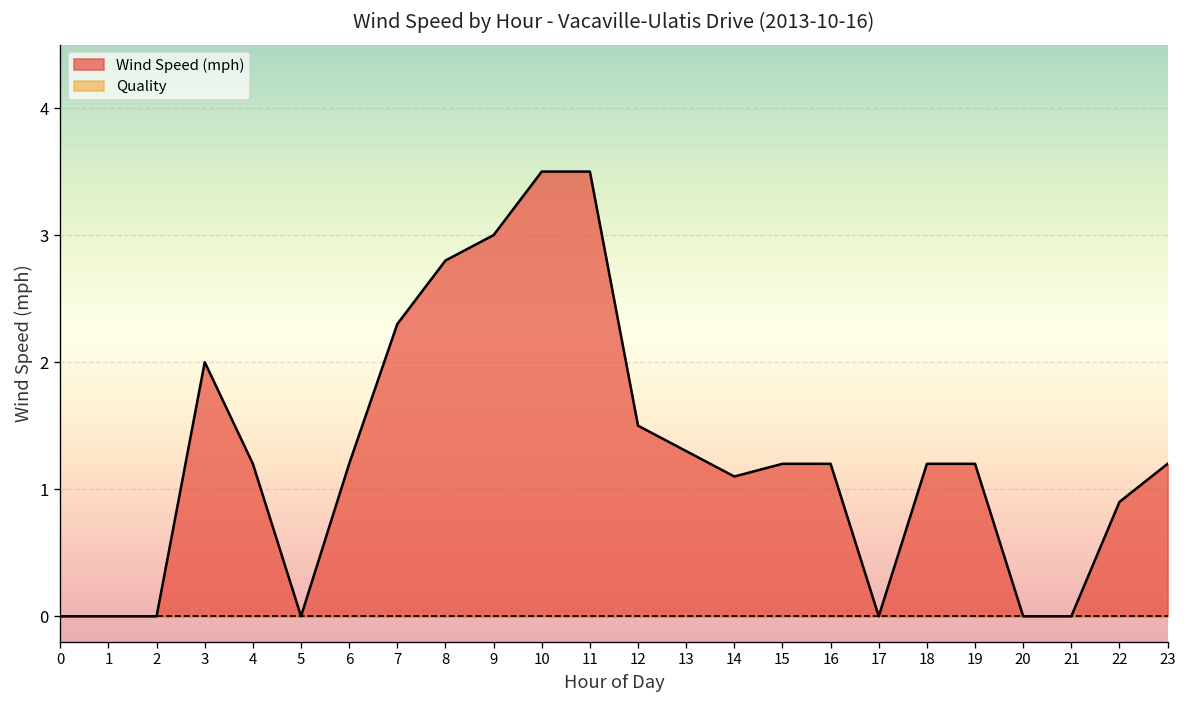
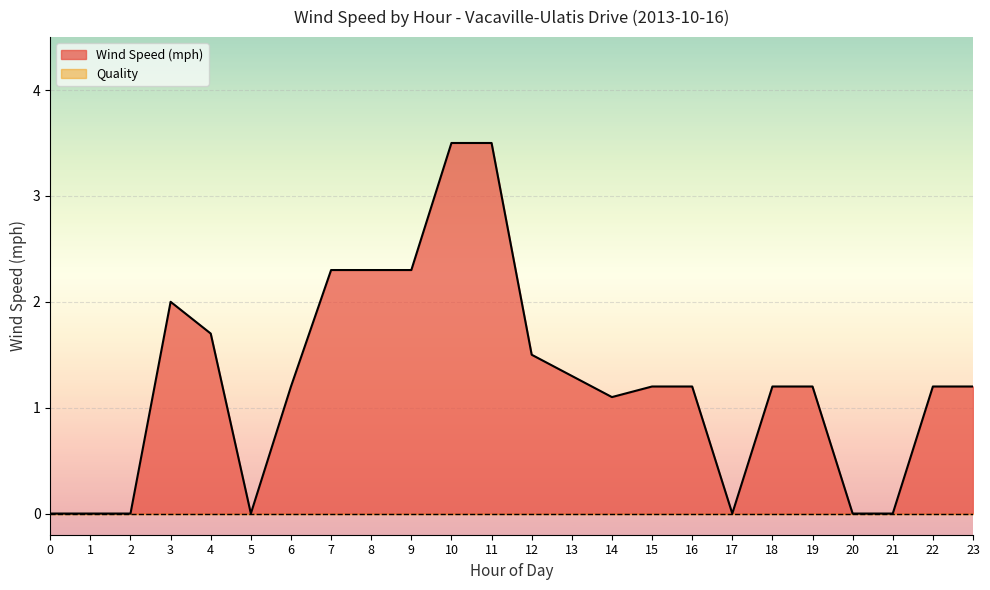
  {
    "Wind Speed (mph)": {
      "3": 2.0,
-     "4": 1.2,
+     "4": 1.7,
      "6": 1.2,
      "7": 2.3,
-     "8": 2.8,
-     "9": 3.0,
+     "8": 2.3,
+     "9": 2.3,
      "10": 3.5,
      "11": 3.5,
      "12": 1.5,
      "13": 1.3,
      "14": 1.1,
      "15": 1.2,
      "16": 1.2,
      "18": 1.2,
      "19": 1.2,
-     "22": 0.9,
+     "22": 1.2,
      "23": 1.2
    },
    "Quality": {
      "3": 0.0,
      "4": 0.0,
      "6": 0.0,
      "7": 0.0,
      "8": 0.0,
      "9": 0.0,
      "10": 0.0,
      "11": 0.0,
      "12": 0.0,
      "13": 0.0,
      "14": 0.0,
      "15": 0.0,
      "16": 0.0,
      "18": 0.0,
      "19": 0.0,
      "22": 0.0,
      "23": 0.0
    }
  }
